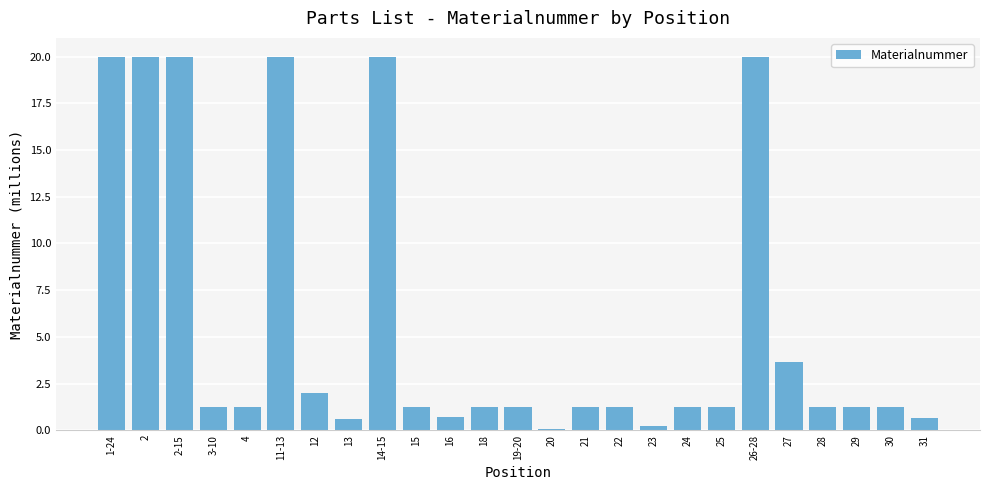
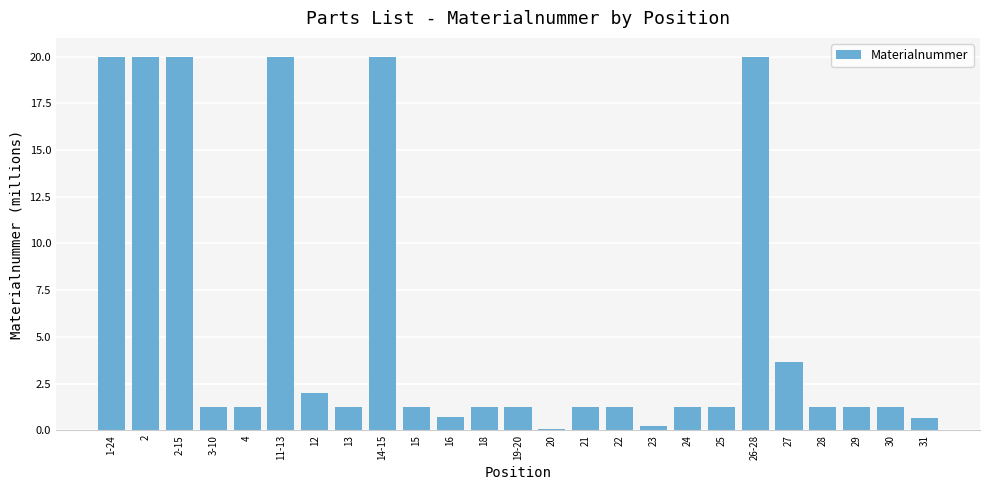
  {
    "1-24": 20.0,
    "2": 20.0,
    "2-15": 20.0,
    "3-10": 1.2,
    "4": 1.2,
    "11-13": 20.0,
    "12": 2.0,
-   "13": 0.6,
+   "13": 1.2,
    "14-15": 20.0,
    "15": 1.2,
    "16": 0.7,
    "18": 1.2,
    "19-20": 1.2,
    "21": 1.2,
    "22": 1.2,
    "23": 0.2,
    "24": 1.2,
    "25": 1.2,
    "26-28": 20.0,
    "27": 3.7,
    "28": 1.2,
    "29": 1.2,
    "30": 1.2,
    "31": 0.7
  }
